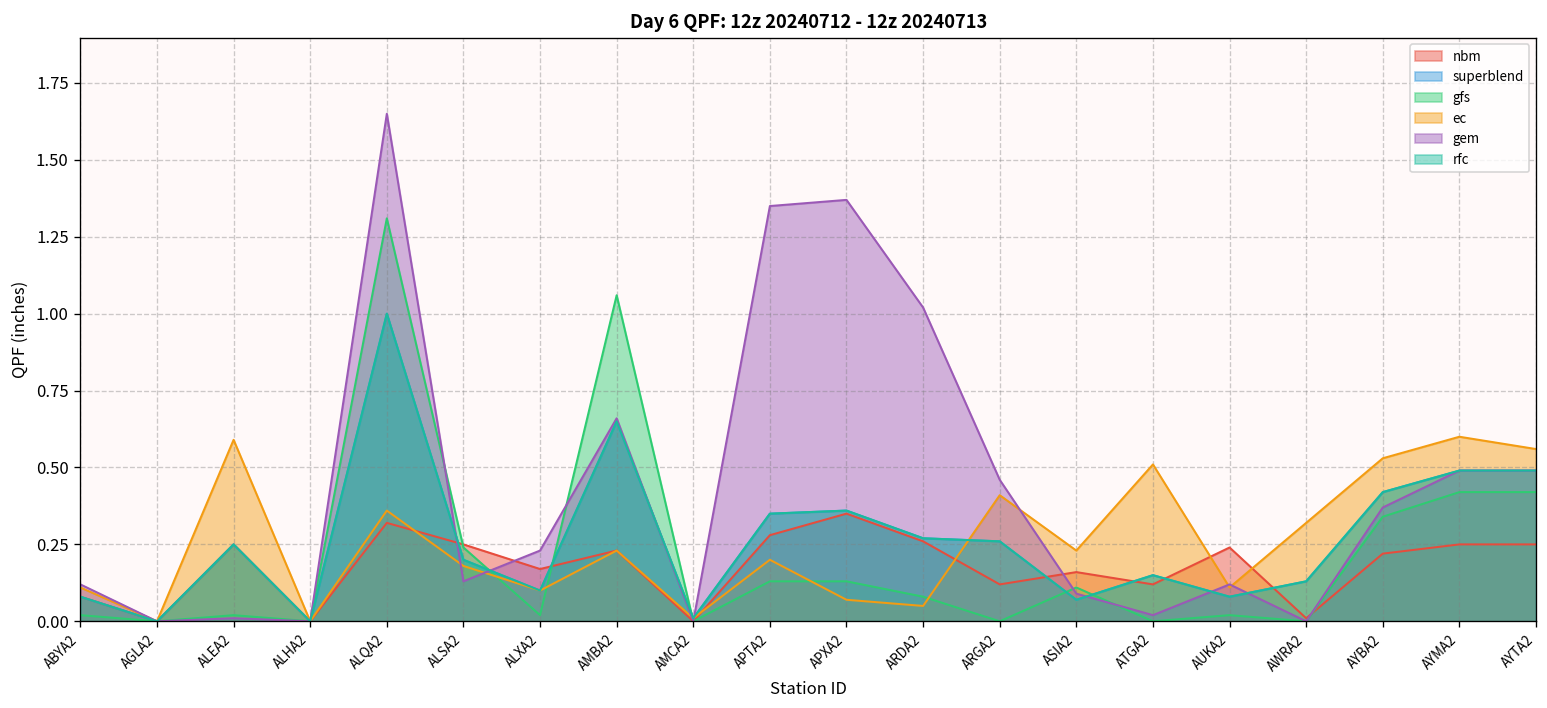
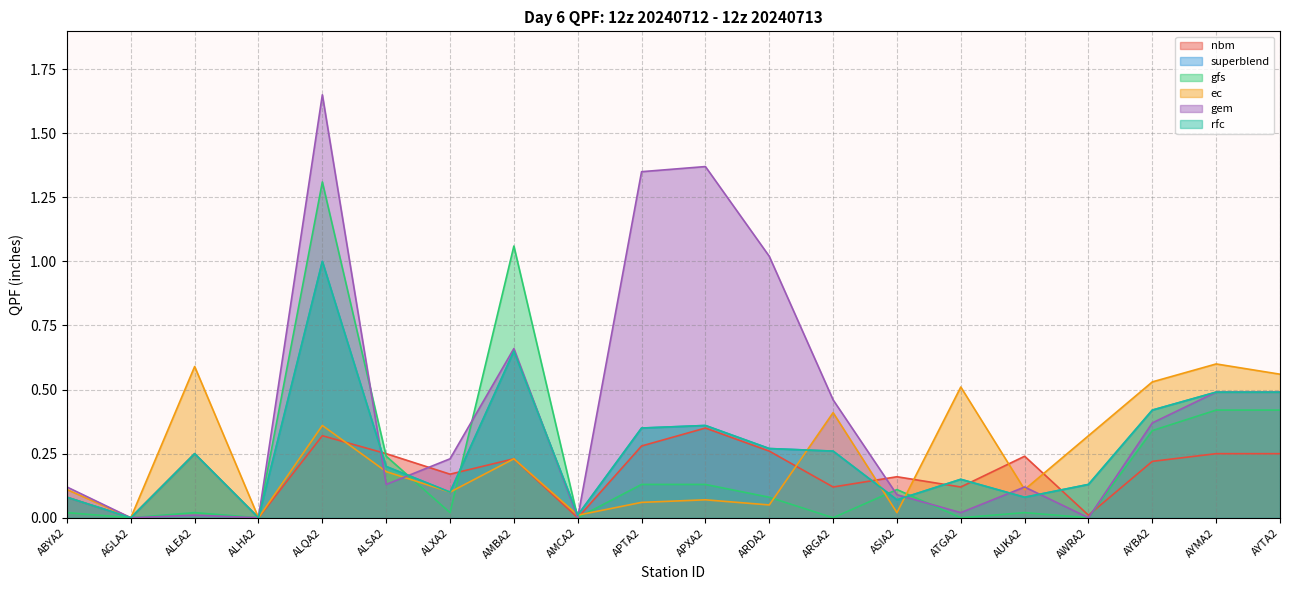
  {
    "nbm": {
      "ALQA2": 0.32,
      "ALXA2": 0.17,
      "APTA2": 0.28,
      "ARDA2": 0.26,
      "ARGA2": 0.12,
      "ASIA2": 0.16,
      "ATGA2": 0.12,
      "AUKA2": 0.24,
      "AWRA2": 0.01,
      "AYBA2": 0.22,
      "AYMA2": 0.25,
      "AYTA2": 0.25
    },
    "ec": {
      "ABYA2": 0.11,
      "ALEA2": 0.59,
      "ALQA2": 0.36,
      "ALSA2": 0.18,
-     "APTA2": 0.20,
+     "APTA2": 0.06,
      "APXA2": 0.07,
      "ARDA2": 0.05,
      "ARGA2": 0.41,
-     "ASIA2": 0.23,
+     "ASIA2": 0.02,
      "ATGA2": 0.51,
      "AUKA2": 0.11,
      "AWRA2": 0.32,
      "AYBA2": 0.53,
      "AYMA2": 0.60,
      "AYTA2": 0.56
    },
    "gem": {
      "ABYA2": 0.12,
      "ALEA2": 0.01,
      "ALQA2": 1.65,
      "ALSA2": 0.13,
      "ALXA2": 0.23,
      "APTA2": 1.35,
      "APXA2": 1.37,
      "ARDA2": 1.02,
      "ARGA2": 0.46,
      "ASIA2": 0.09,
      "ATGA2": 0.02,
      "AUKA2": 0.12,
      "AYBA2": 0.37
    }
  }
